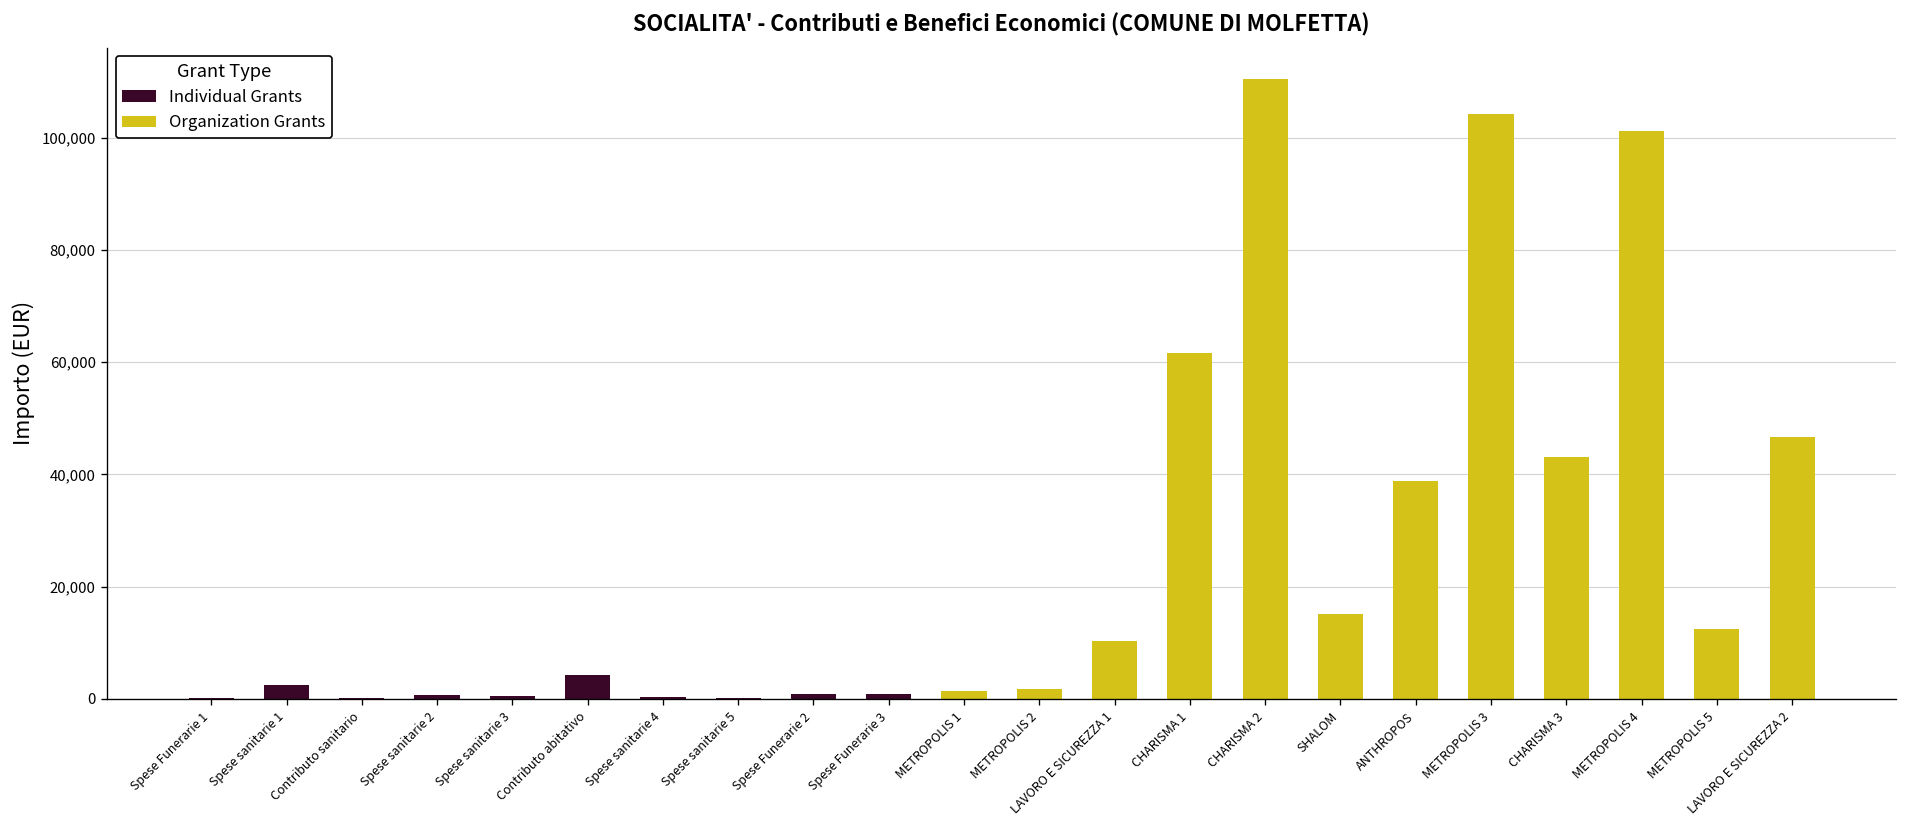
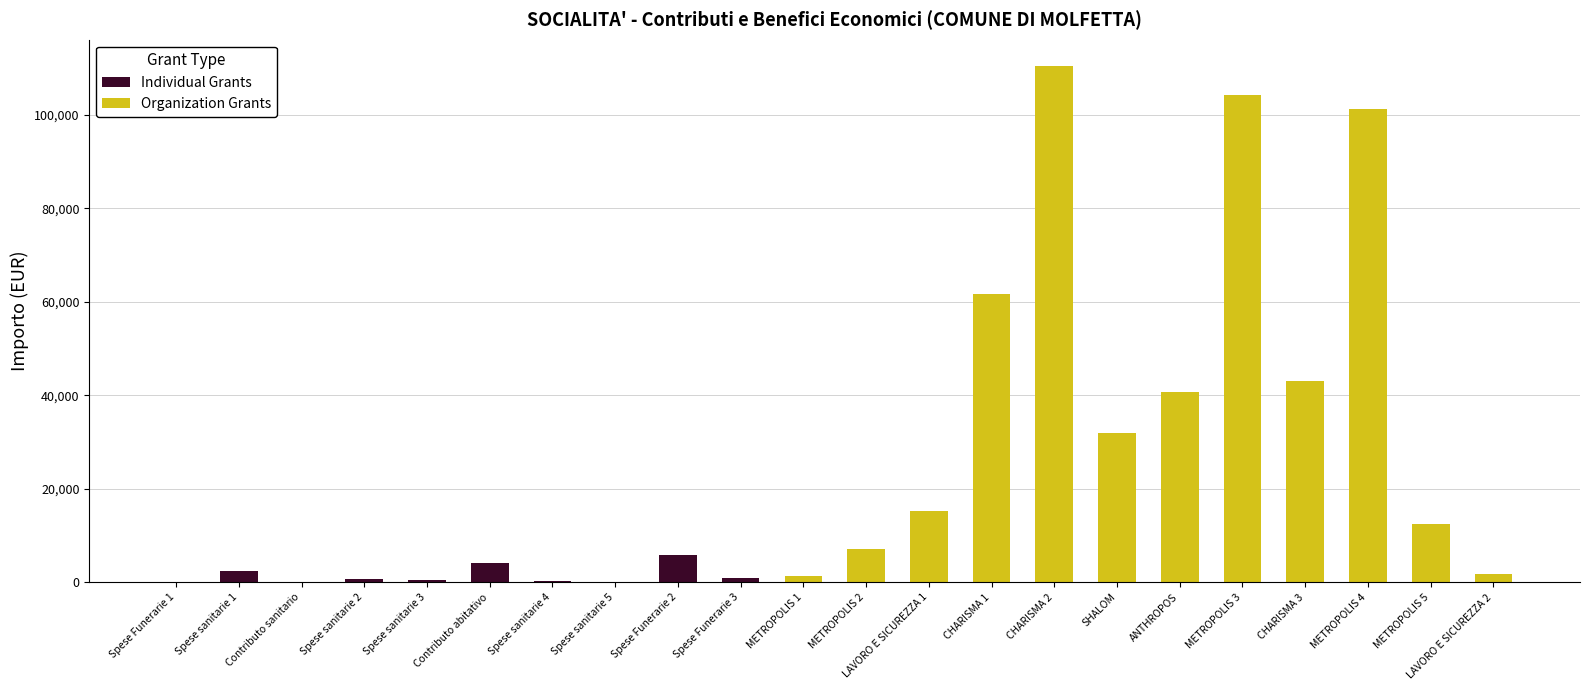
  {
    "Individual Grants": {
      "Spese sanitarie 1": "2,000",
      "Spese sanitarie 2": "1,000",
      "Contributo abitativo": "4,000",
-     "Spese Funerarie 2": "1,000",
+     "Spese Funerarie 2": "6,000",
      "Spese Funerarie 3": "1,000",
      "METROPOLIS 1": "0",
      "METROPOLIS 2": "0",
      "LAVORO E SICUREZZA 1": "0",
      "CHARISMA 1": "0",
      "CHARISMA 2": "0",
      "SHALOM": "0",
      "ANTHROPOS": "0",
      "METROPOLIS 3": "0",
      "CHARISMA 3": "0",
      "METROPOLIS 4": "0",
      "METROPOLIS 5": "0",
      "LAVORO E SICUREZZA 2": "0"
    },
    "Organization Grants": {
      "Spese Funerarie 1": "0",
      "Spese sanitarie 1": "0",
      "Contributo sanitario": "0",
      "Spese sanitarie 2": "0",
      "Spese sanitarie 3": "0",
      "Contributo abitativo": "0",
      "Spese sanitarie 4": "0",
      "Spese sanitarie 5": "0",
      "Spese Funerarie 2": "0",
      "Spese Funerarie 3": "0",
      "METROPOLIS 1": "1,000",
-     "METROPOLIS 2": "2,000",
-     "LAVORO E SICUREZZA 1": "10,000",
+     "METROPOLIS 2": "7,000",
+     "LAVORO E SICUREZZA 1": "15,000",
      "CHARISMA 1": "62,000",
      "CHARISMA 2": "111,000",
-     "SHALOM": "15,000",
-     "ANTHROPOS": "39,000",
+     "SHALOM": "32,000",
+     "ANTHROPOS": "41,000",
      "METROPOLIS 3": "104,000",
      "CHARISMA 3": "43,000",
      "METROPOLIS 4": "101,000",
      "METROPOLIS 5": "12,000",
-     "LAVORO E SICUREZZA 2": "47,000"
+     "LAVORO E SICUREZZA 2": "2,000"
    }
  }
